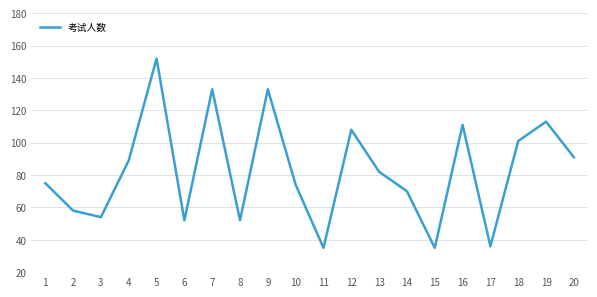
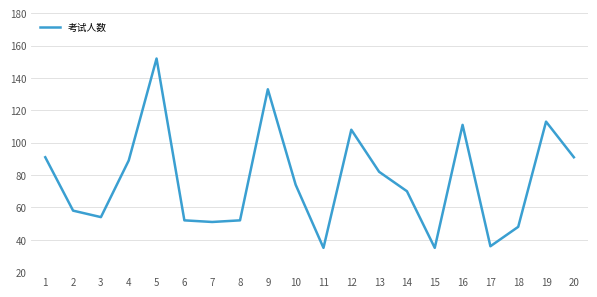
  {
-   "1": 75,
+   "1": 91,
    "2": 58,
    "3": 54,
    "4": 89,
    "5": 152,
    "6": 52,
-   "7": 133,
+   "7": 51,
    "8": 52,
    "9": 133,
    "10": 74,
    "11": 35,
    "12": 108,
    "13": 82,
    "14": 70,
    "15": 35,
    "16": 111,
    "17": 36,
-   "18": 101,
+   "18": 48,
    "19": 113,
    "20": 91
  }
